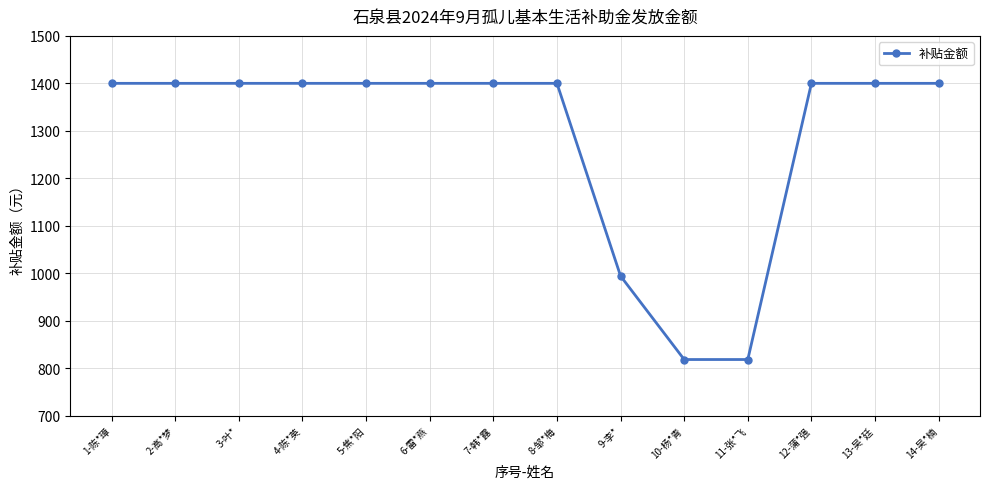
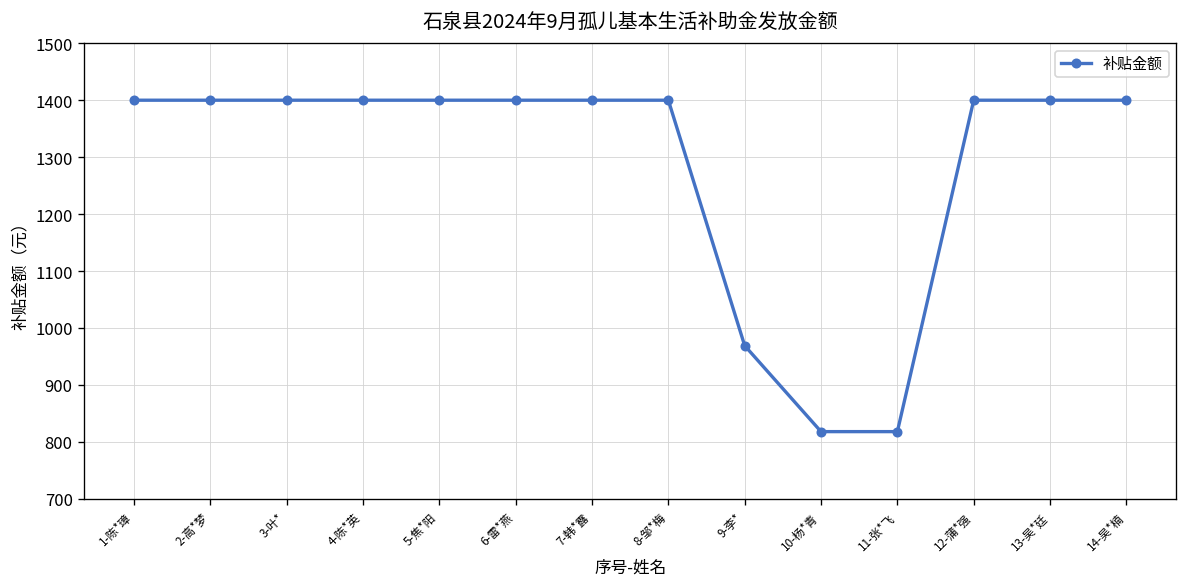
  {
    "1-陈*璋": 1400,
    "2-高*梦": 1400,
    "3-叶*": 1400,
    "4-陈*英": 1400,
    "5-焦*阳": 1400,
    "6-雷*燕": 1400,
    "7-韩*露": 1400,
    "8-邹*梅": 1400,
-   "9-李*": 990,
+   "9-李*": 970,
    "10-杨*青": 820,
    "11-张*飞": 820,
    "12-蒲*强": 1400,
    "13-吴*廷": 1400,
    "14-吴*楠": 1400
  }
